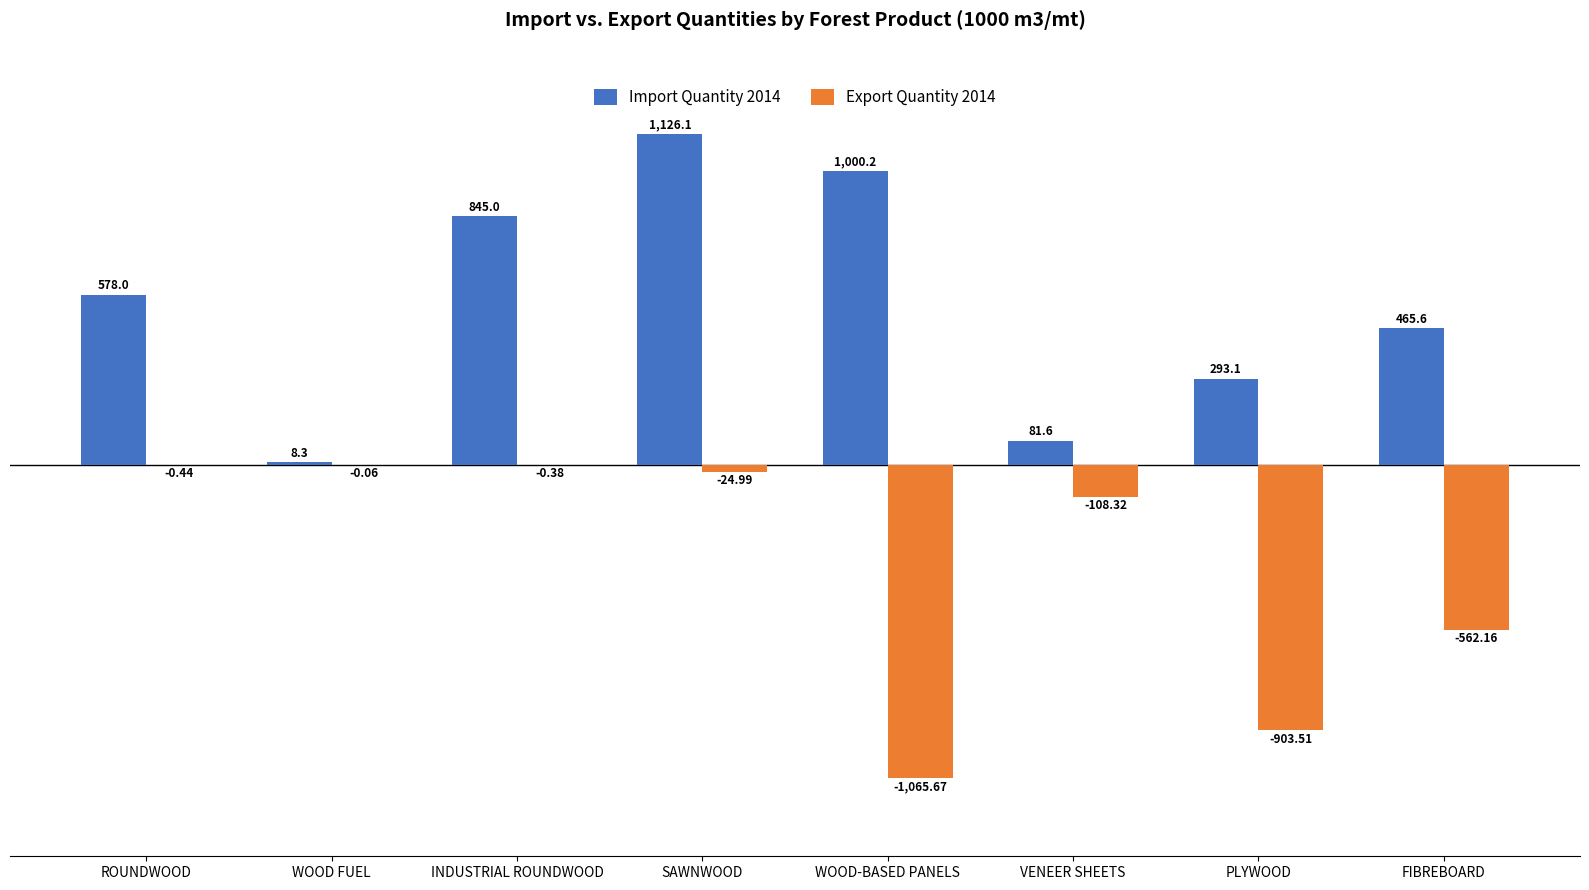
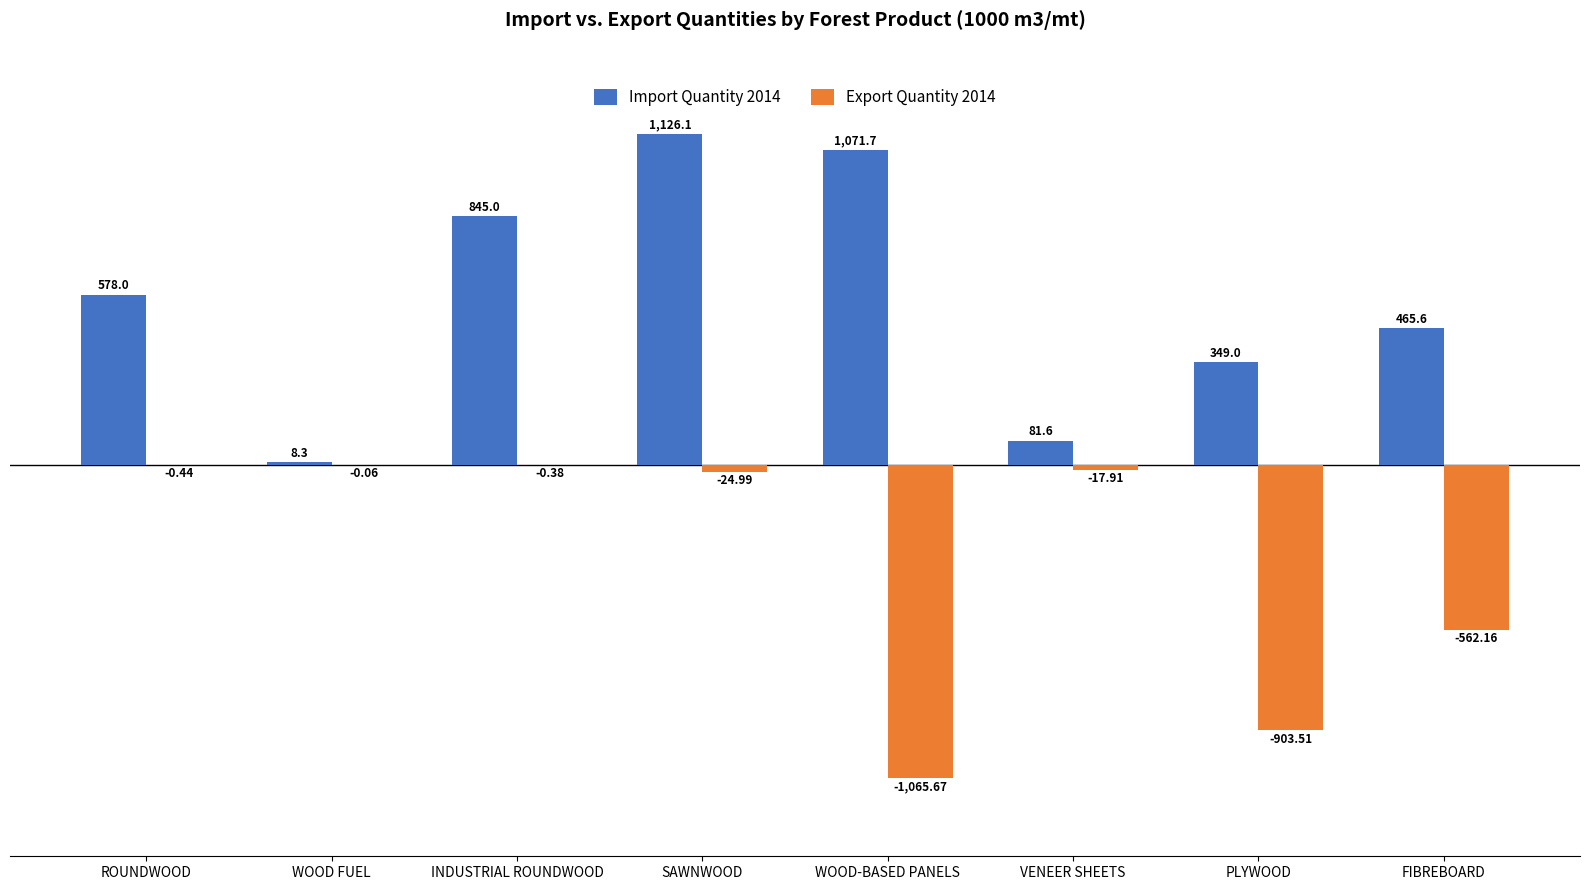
  {
    "Import Quantity 2014": {
      "ROUNDWOOD": "578.0",
      "WOOD FUEL": "8.3",
      "INDUSTRIAL ROUNDWOOD": "845.0",
      "SAWNWOOD": "1,126.1",
-     "WOOD-BASED PANELS": "1,000.2",
+     "WOOD-BASED PANELS": "1,071.7",
      "VENEER SHEETS": "81.6",
-     "PLYWOOD": "293.1",
+     "PLYWOOD": "349.0",
      "FIBREBOARD": "465.6"
    },
    "Export Quantity 2014": {
      "ROUNDWOOD": "-0.44",
      "WOOD FUEL": "-0.06",
      "INDUSTRIAL ROUNDWOOD": "-0.38",
      "SAWNWOOD": "-24.99",
      "WOOD-BASED PANELS": "-1,065.67",
-     "VENEER SHEETS": "-108.32",
+     "VENEER SHEETS": "-17.91",
      "PLYWOOD": "-903.51",
      "FIBREBOARD": "-562.16"
    }
  }
